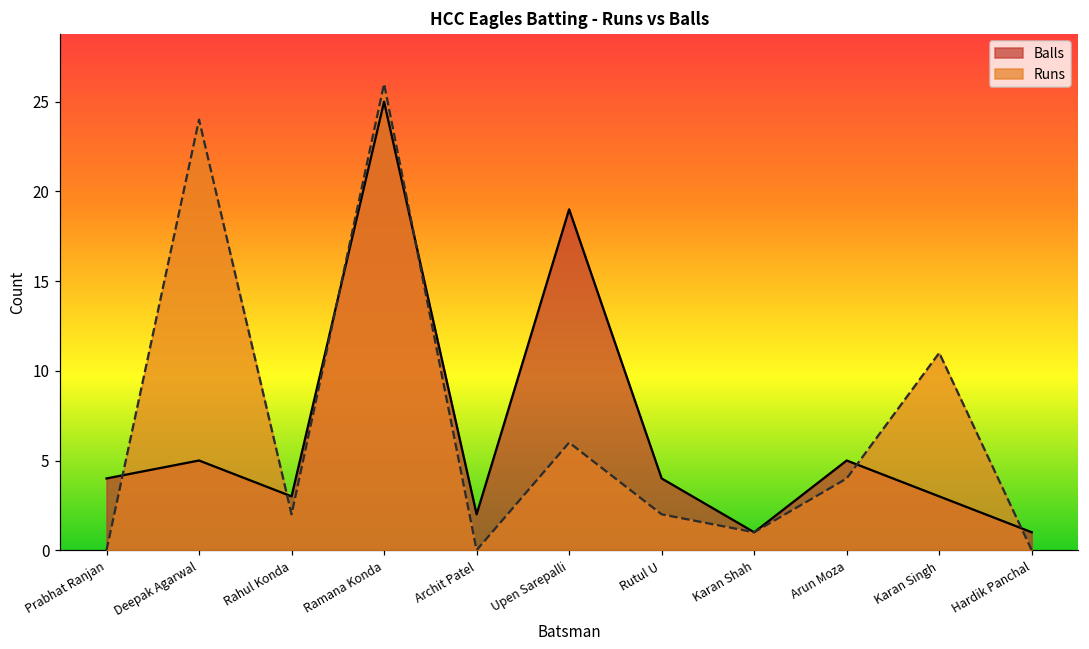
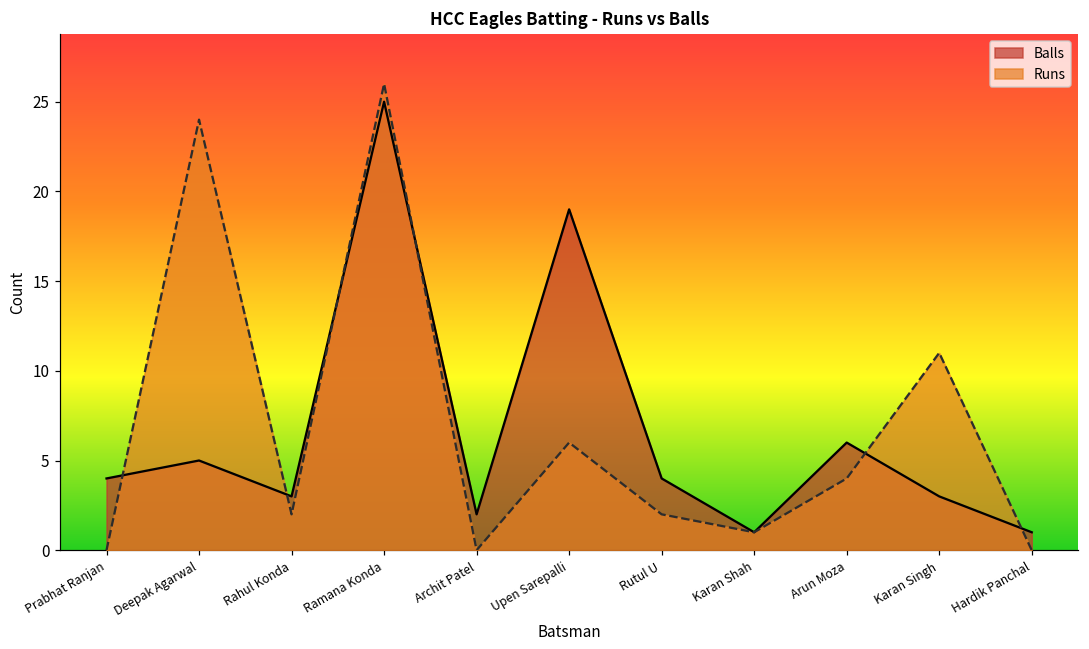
  {
    "Balls": {
      "Prabhat Ranjan": 4,
      "Deepak Agarwal": 5,
      "Rahul Konda": 3,
      "Ramana Konda": 25,
      "Archit Patel": 2,
      "Upen Sarepalli": 19,
      "Rutul U": 4,
-     "Arun Moza": 5,
+     "Arun Moza": 6,
      "Karan Singh": 3,
      "Hardik Panchal": 1
    },
    "Runs": {
      "Prabhat Ranjan": 0,
      "Deepak Agarwal": 24,
      "Rahul Konda": 2,
      "Ramana Konda": 26,
      "Archit Patel": 0,
      "Upen Sarepalli": 6,
      "Rutul U": 2,
      "Arun Moza": 4,
      "Karan Singh": 11,
      "Hardik Panchal": 0
    }
  }
